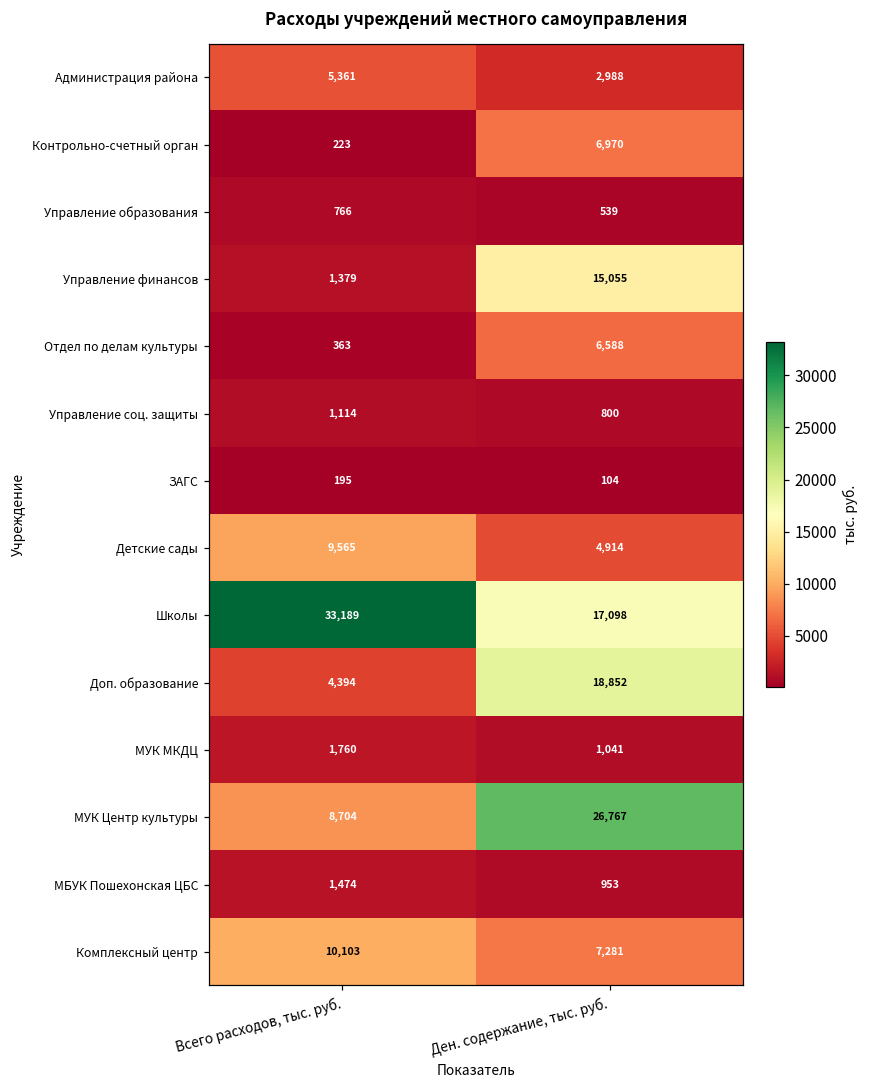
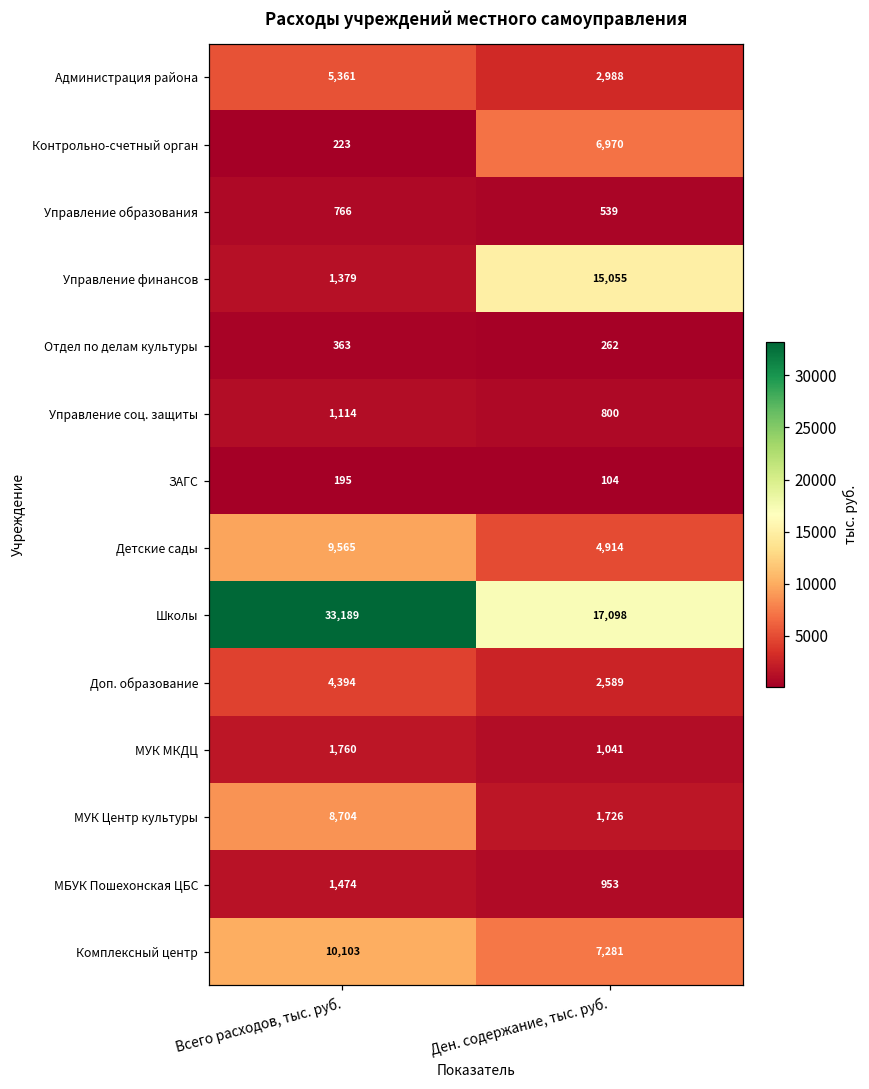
  {
    "Администрация района": {
      "Всего расходов, тыс. руб.": "5,361",
      "Ден. содержание, тыс. руб.": "2,988"
    },
    "Контрольно-счетный орган": {
      "Всего расходов, тыс. руб.": "223",
      "Ден. содержание, тыс. руб.": "6,970"
    },
    "Управление образования": {
      "Всего расходов, тыс. руб.": "766",
      "Ден. содержание, тыс. руб.": "539"
    },
    "Управление финансов": {
      "Всего расходов, тыс. руб.": "1,379",
      "Ден. содержание, тыс. руб.": "15,055"
    },
    "Отдел по делам культуры": {
      "Всего расходов, тыс. руб.": "363",
-     "Ден. содержание, тыс. руб.": "6,588"
+     "Ден. содержание, тыс. руб.": "262"
    },
    "Управление соц. защиты": {
      "Всего расходов, тыс. руб.": "1,114",
      "Ден. содержание, тыс. руб.": "800"
    },
    "ЗАГС": {
      "Всего расходов, тыс. руб.": "195",
      "Ден. содержание, тыс. руб.": "104"
    },
    "Детские сады": {
      "Всего расходов, тыс. руб.": "9,565",
      "Ден. содержание, тыс. руб.": "4,914"
    },
    "Школы": {
      "Всего расходов, тыс. руб.": "33,189",
      "Ден. содержание, тыс. руб.": "17,098"
    },
    "Доп. образование": {
      "Всего расходов, тыс. руб.": "4,394",
-     "Ден. содержание, тыс. руб.": "18,852"
+     "Ден. содержание, тыс. руб.": "2,589"
    },
    "МУК МКДЦ": {
      "Всего расходов, тыс. руб.": "1,760",
      "Ден. содержание, тыс. руб.": "1,041"
    },
    "МУК Центр культуры": {
      "Всего расходов, тыс. руб.": "8,704",
-     "Ден. содержание, тыс. руб.": "26,767"
+     "Ден. содержание, тыс. руб.": "1,726"
    },
    "МБУК Пошехонская ЦБС": {
      "Всего расходов, тыс. руб.": "1,474",
      "Ден. содержание, тыс. руб.": "953"
    },
    "Комплексный центр": {
      "Всего расходов, тыс. руб.": "10,103",
      "Ден. содержание, тыс. руб.": "7,281"
    }
  }
